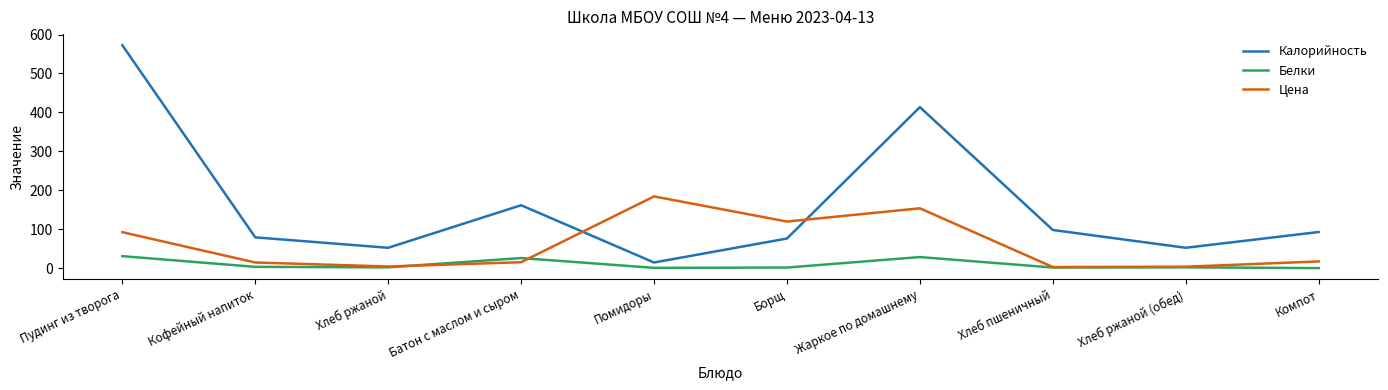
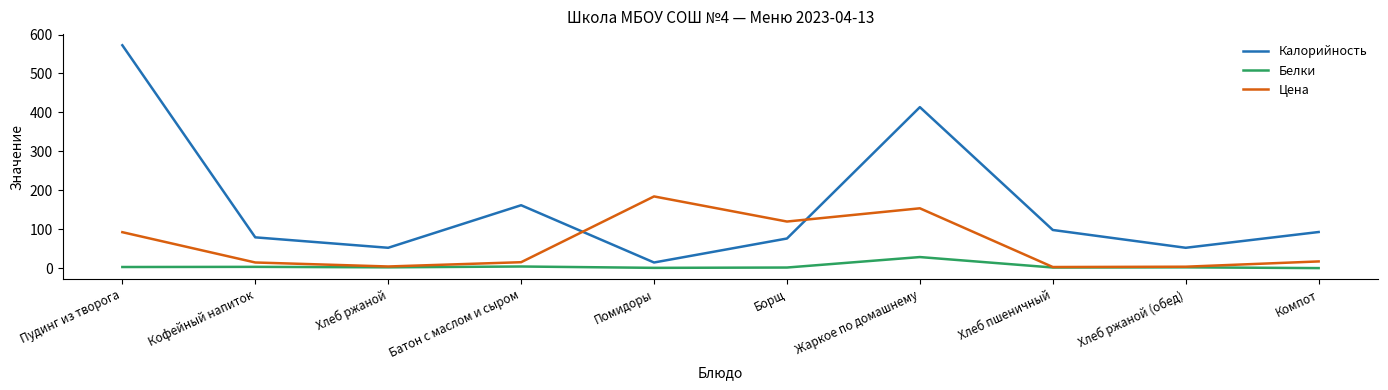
  {
    "Калорийность": {
      "Пудинг из творога": 570,
      "Кофейный напиток": 80,
      "Хлеб ржаной": 50,
      "Батон с маслом и сыром": 160,
      "Помидоры": 10,
      "Борщ": 80,
      "Жаркое по домашнему": 410,
      "Хлеб пшеничный": 100,
      "Хлеб ржаной (обед)": 50,
      "Компот": 90
    },
    "Белки": {
-     "Пудинг из творога": 30,
+     "Пудинг из творога": 0,
      "Кофейный напиток": 0,
-     "Батон с маслом и сыром": 30,
+     "Батон с маслом и сыром": 0,
      "Помидоры": 0,
      "Борщ": 0,
      "Жаркое по домашнему": 30,
      "Компот": 0
    },
    "Цена": {
      "Пудинг из творога": 90,
      "Кофейный напиток": 10,
      "Батон с маслом и сыром": 20,
      "Помидоры": 180,
      "Борщ": 120,
      "Жаркое по домашнему": 150,
      "Компот": 20
    }
  }
